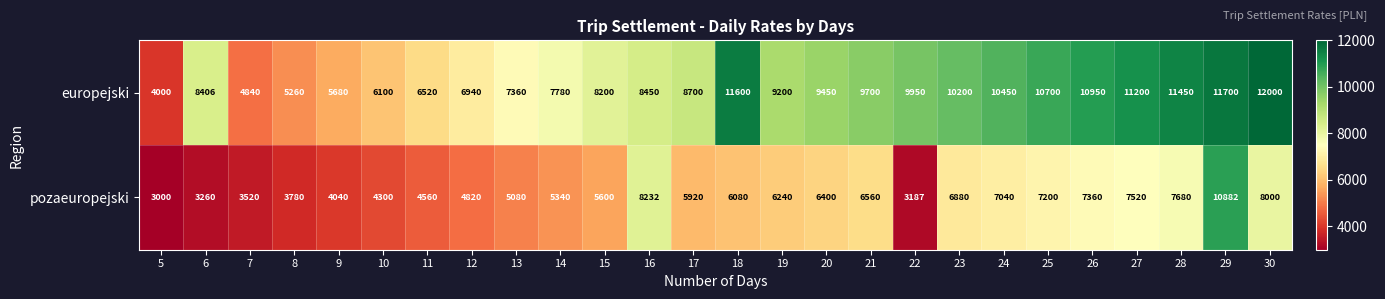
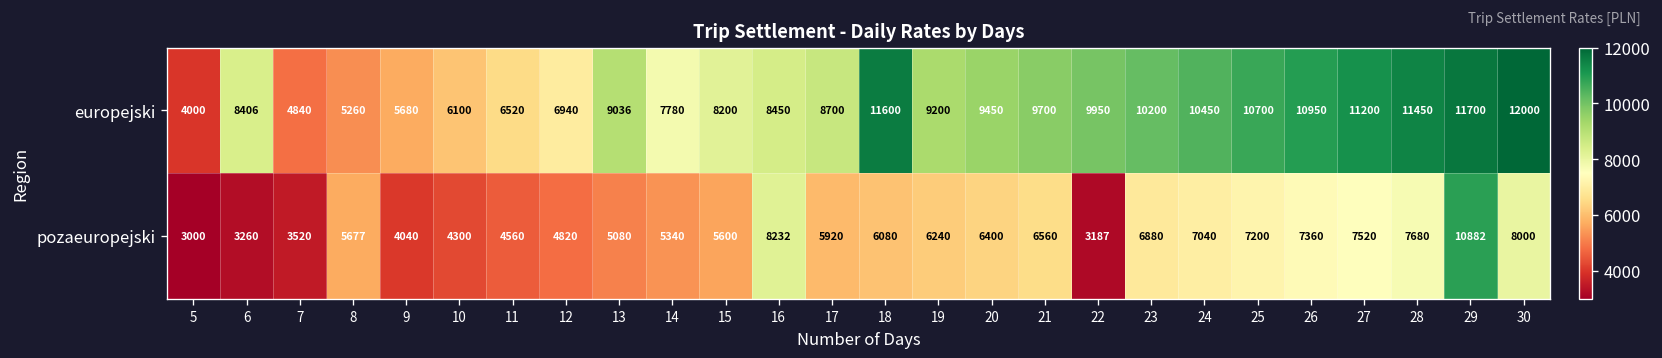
  {
    "europejski": {
      "5": 4000,
      "6": 8406,
      "7": 4840,
      "8": 5260,
      "9": 5680,
      "10": 6100,
      "11": 6520,
      "12": 6940,
-     "13": 7360,
+     "13": 9036,
      "14": 7780,
      "15": 8200,
      "16": 8450,
      "17": 8700,
      "18": 11600,
      "19": 9200,
      "20": 9450,
      "21": 9700,
      "22": 9950,
      "23": 10200,
      "24": 10450,
      "25": 10700,
      "26": 10950,
      "27": 11200,
      "28": 11450,
      "29": 11700,
      "30": 12000
    },
    "pozaeuropejski": {
      "5": 3000,
      "6": 3260,
      "7": 3520,
-     "8": 3780,
+     "8": 5677,
      "9": 4040,
      "10": 4300,
      "11": 4560,
      "12": 4820,
      "13": 5080,
      "14": 5340,
      "15": 5600,
      "16": 8232,
      "17": 5920,
      "18": 6080,
      "19": 6240,
      "20": 6400,
      "21": 6560,
      "22": 3187,
      "23": 6880,
      "24": 7040,
      "25": 7200,
      "26": 7360,
      "27": 7520,
      "28": 7680,
      "29": 10882,
      "30": 8000
    }
  }
